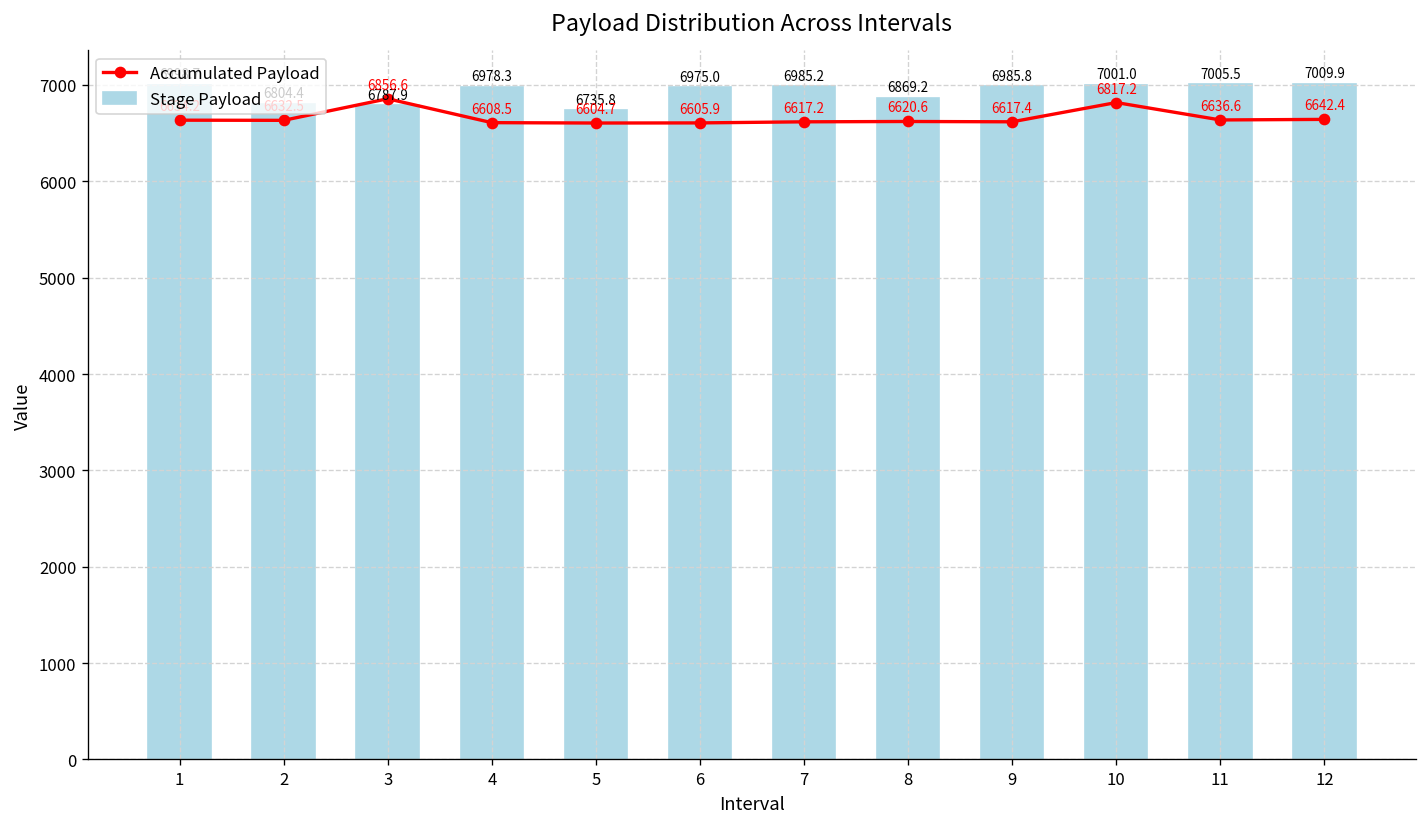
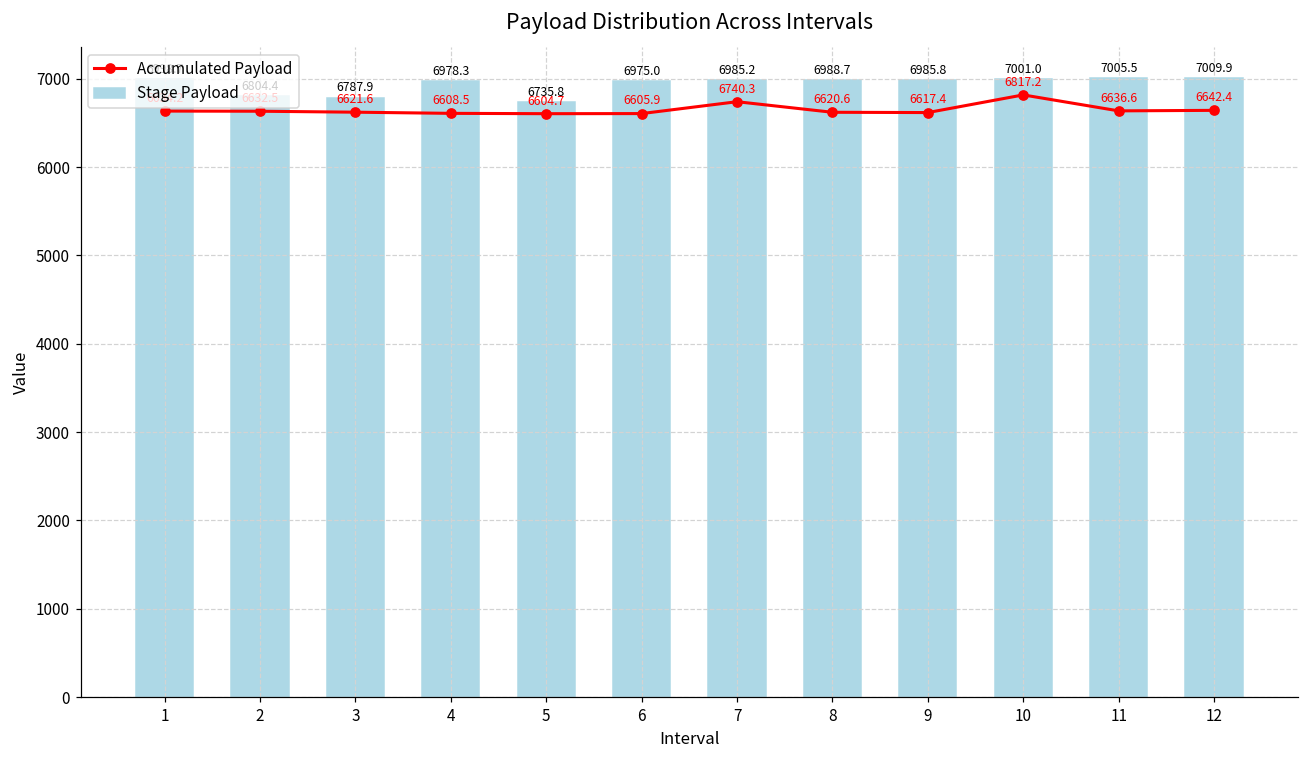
  {
    "Accumulated Payload": {
-     "3": 6856.6,
+     "3": 6621.6,
      "4": 6608.5,
      "6": 6605.9,
-     "7": 6617.2,
+     "7": 6740.3,
      "8": 6620.6,
      "9": 6617.4,
      "10": 6817.2,
      "11": 6636.6,
      "12": 6642.4
    },
    "Stage Payload": {
      "3": 6787.9,
      "4": 6978.3,
      "6": 6975.0,
      "7": 6985.2,
-     "8": 6869.2,
+     "8": 6988.7,
      "9": 6985.8,
      "10": 7001.0,
      "11": 7005.5,
      "12": 7009.9
    }
  }
